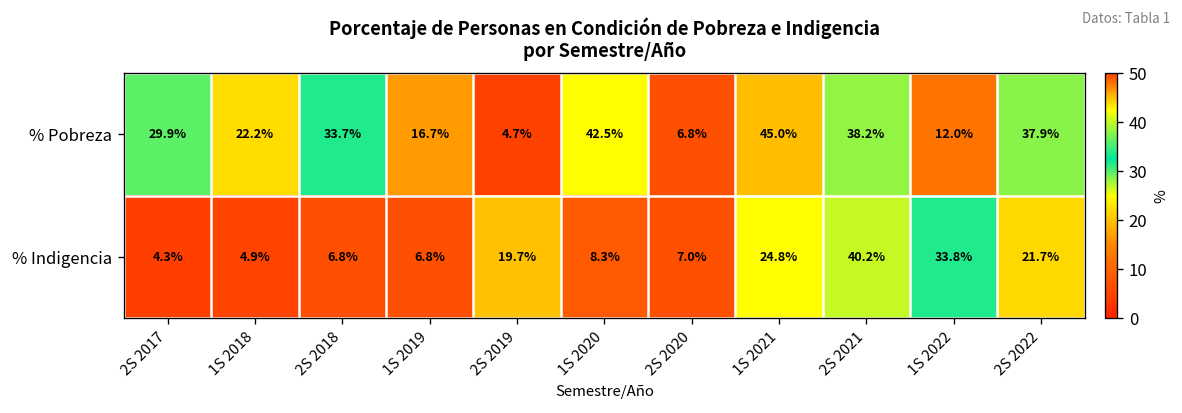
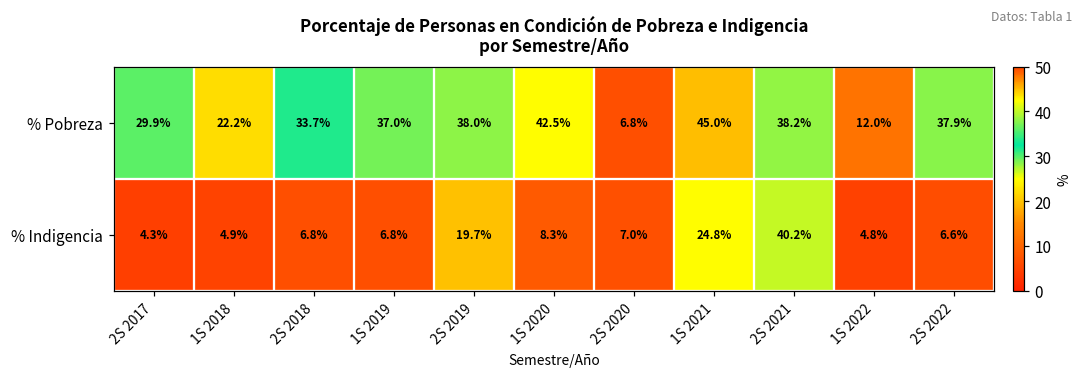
  {
    "% Pobreza": {
      "2S 2017": "29.9%",
      "1S 2018": "22.2%",
      "2S 2018": "33.7%",
-     "1S 2019": "16.7%",
-     "2S 2019": "4.7%",
+     "1S 2019": "37.0%",
+     "2S 2019": "38.0%",
      "1S 2020": "42.5%",
      "2S 2020": "6.8%",
      "1S 2021": "45.0%",
      "2S 2021": "38.2%",
      "1S 2022": "12.0%",
      "2S 2022": "37.9%"
    },
    "% Indigencia": {
      "2S 2017": "4.3%",
      "1S 2018": "4.9%",
      "2S 2018": "6.8%",
      "1S 2019": "6.8%",
      "2S 2019": "19.7%",
      "1S 2020": "8.3%",
      "2S 2020": "7.0%",
      "1S 2021": "24.8%",
      "2S 2021": "40.2%",
-     "1S 2022": "33.8%",
-     "2S 2022": "21.7%"
+     "1S 2022": "4.8%",
+     "2S 2022": "6.6%"
    }
  }
